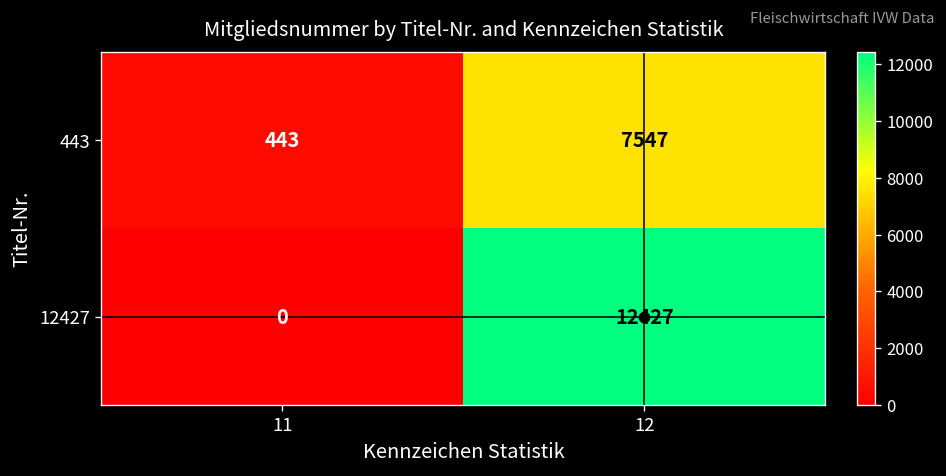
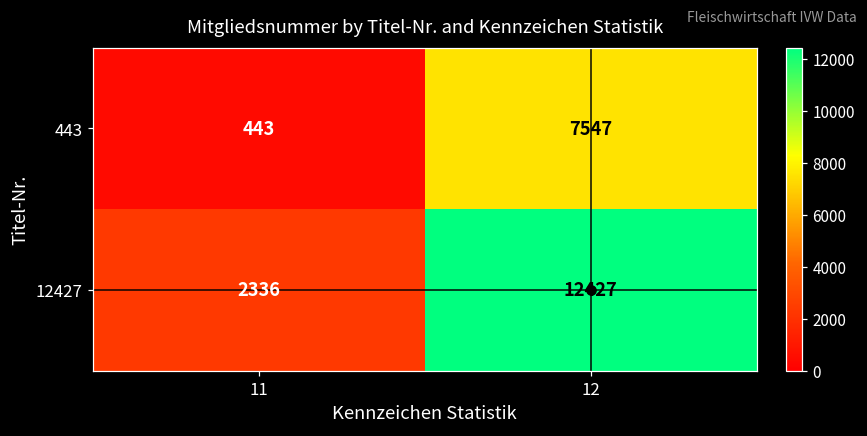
  {
    "443": {
      "11": 443,
      "12": 7547
    },
    "12427": {
-     "11": 0
+     "11": 2336
    }
  }
